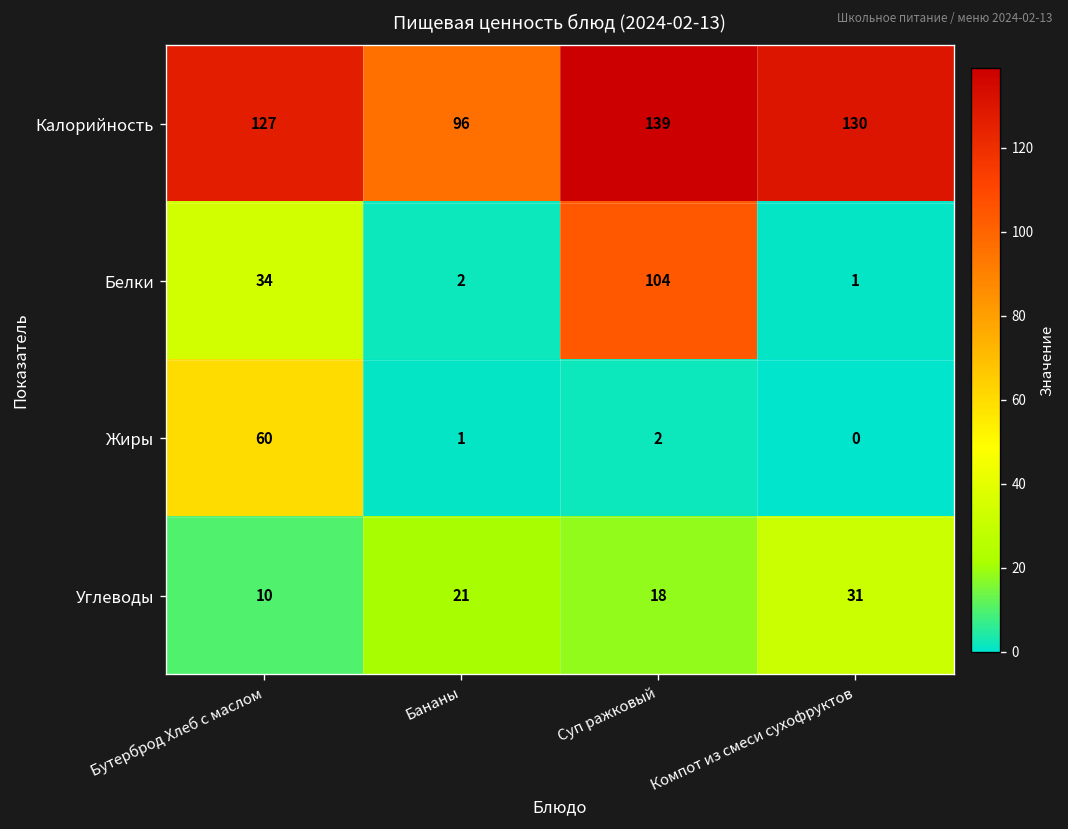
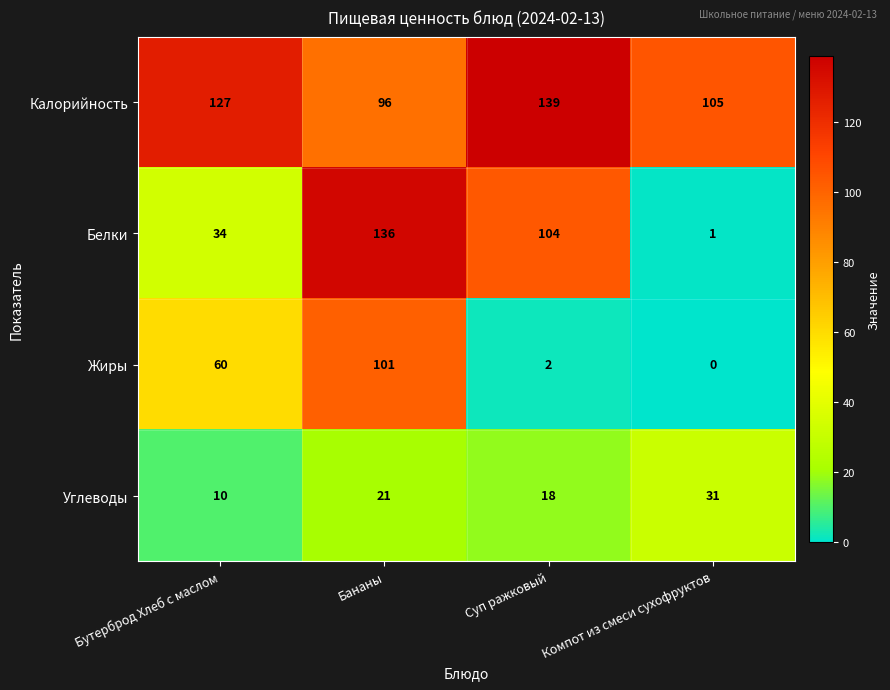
  {
    "Калорийность": {
      "Бутерброд Хлеб с маслом": 127,
      "Бананы": 96,
      "Суп ражковый": 139,
-     "Компот из смеси сухофруктов": 130
+     "Компот из смеси сухофруктов": 105
    },
    "Белки": {
      "Бутерброд Хлеб с маслом": 34,
-     "Бананы": 2,
+     "Бананы": 136,
      "Суп ражковый": 104,
      "Компот из смеси сухофруктов": 1
    },
    "Жиры": {
      "Бутерброд Хлеб с маслом": 60,
-     "Бананы": 1,
+     "Бананы": 101,
      "Суп ражковый": 2,
      "Компот из смеси сухофруктов": 0
    },
    "Углеводы": {
      "Бутерброд Хлеб с маслом": 10,
      "Бананы": 21,
      "Суп ражковый": 18,
      "Компот из смеси сухофруктов": 31
    }
  }
